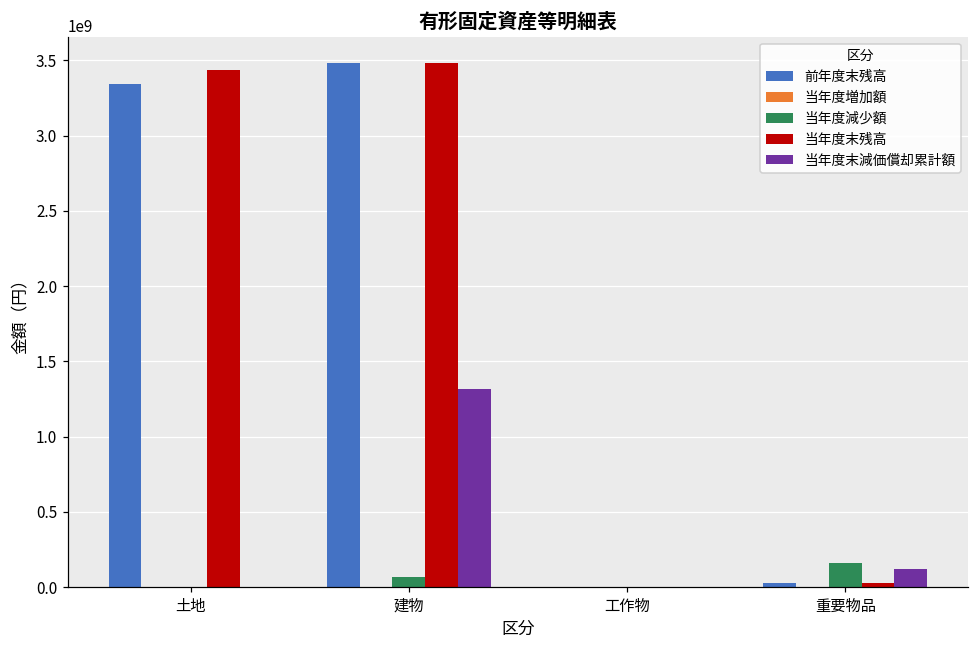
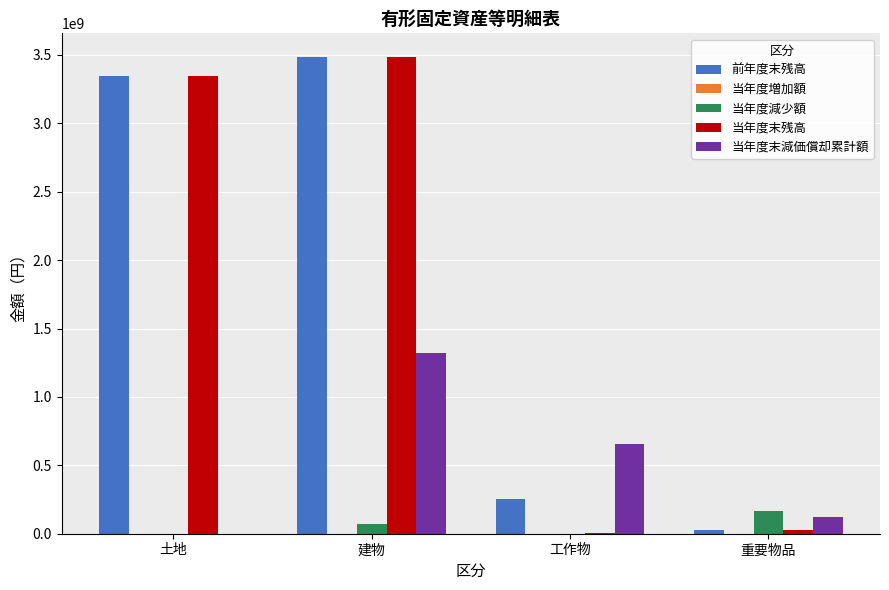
  {
    "前年度末残高": {
      "土地": 3340000000,
      "建物": 3480000000,
-     "工作物": 0,
+     "工作物": 250000000,
      "重要物品": 30000000
    },
    "当年度増加額": {
      "土地": 0,
      "建物": 0,
      "工作物": 0,
      "重要物品": 0
    },
    "当年度減少額": {
      "土地": 0,
      "建物": 70000000,
      "工作物": 0,
      "重要物品": 160000000
    },
    "当年度末残高": {
-     "土地": 3440000000,
+     "土地": 3340000000,
      "建物": 3480000000,
      "重要物品": 20000000
    },
    "当年度末減価償却累計額": {
      "土地": 0,
      "建物": 1320000000,
-     "工作物": 0,
+     "工作物": 660000000,
      "重要物品": 120000000
    }
  }
